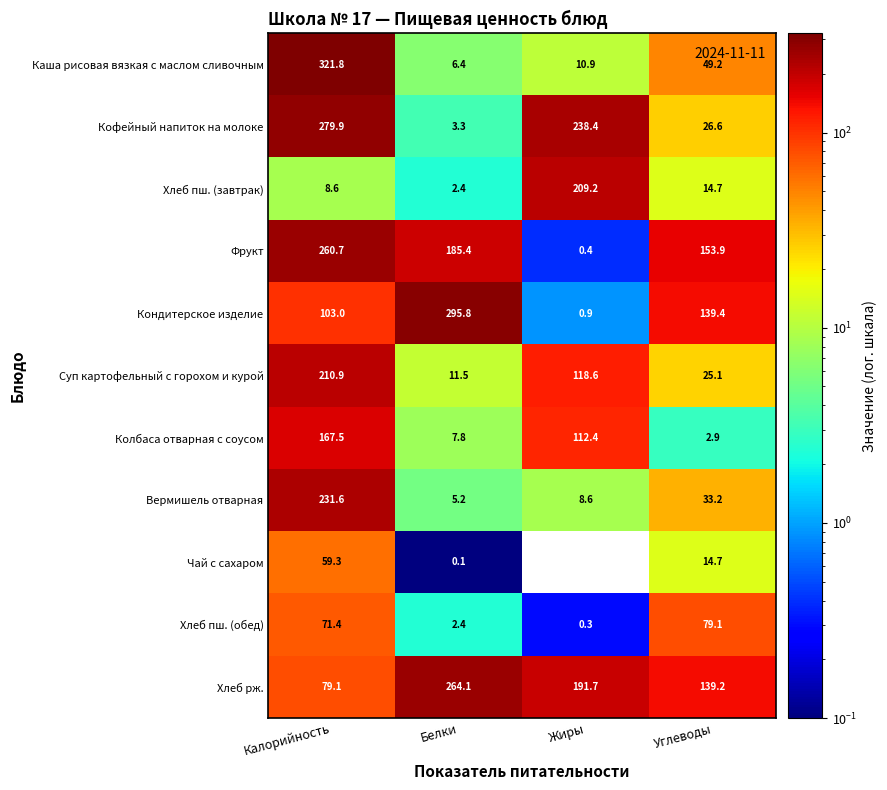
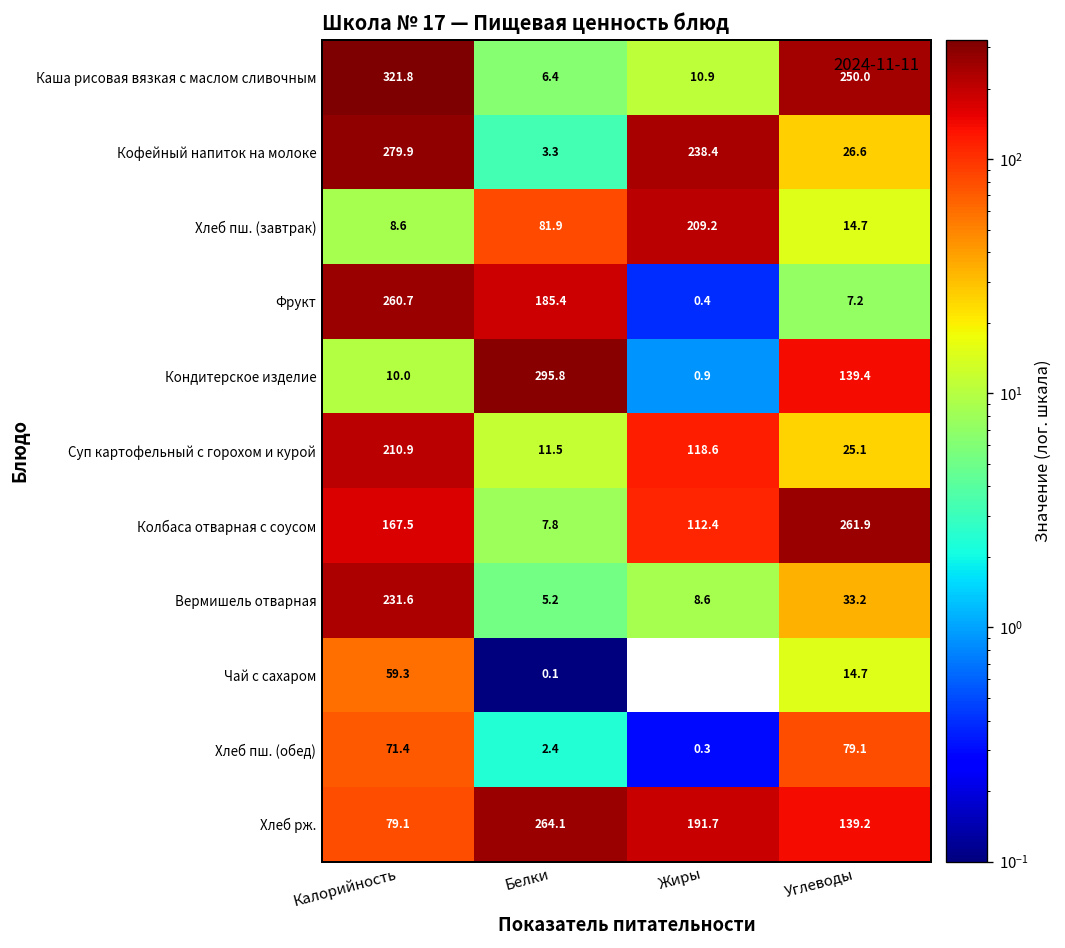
  {
    "Каша рисовая вязкая с маслом сливочным": {
      "Калорийность": 321.8,
      "Белки": 6.4,
      "Жиры": 10.9,
-     "Углеводы": 49.2
+     "Углеводы": 250.0
    },
    "Кофейный напиток на молоке": {
      "Калорийность": 279.9,
      "Белки": 3.3,
      "Жиры": 238.4,
      "Углеводы": 26.6
    },
    "Хлеб пш. (завтрак)": {
      "Калорийность": 8.6,
-     "Белки": 2.4,
+     "Белки": 81.9,
      "Жиры": 209.2,
      "Углеводы": 14.7
    },
    "Фрукт": {
      "Калорийность": 260.7,
      "Белки": 185.4,
      "Жиры": 0.4,
-     "Углеводы": 153.9
+     "Углеводы": 7.2
    },
    "Кондитерское изделие": {
-     "Калорийность": 103.0,
+     "Калорийность": 10.0,
      "Белки": 295.8,
      "Жиры": 0.9,
      "Углеводы": 139.4
    },
    "Суп картофельный с горохом и курой": {
      "Калорийность": 210.9,
      "Белки": 11.5,
      "Жиры": 118.6,
      "Углеводы": 25.1
    },
    "Колбаса отварная с соусом": {
      "Калорийность": 167.5,
      "Белки": 7.8,
      "Жиры": 112.4,
-     "Углеводы": 2.9
+     "Углеводы": 261.9
    },
    "Вермишель отварная": {
      "Калорийность": 231.6,
      "Белки": 5.2,
      "Жиры": 8.6,
      "Углеводы": 33.2
    },
    "Чай с сахаром": {
      "Калорийность": 59.3,
      "Белки": 0.1,
      "Углеводы": 14.7
    },
    "Хлеб пш. (обед)": {
      "Калорийность": 71.4,
      "Белки": 2.4,
      "Жиры": 0.3,
      "Углеводы": 79.1
    },
    "Хлеб рж.": {
      "Калорийность": 79.1,
      "Белки": 264.1,
      "Жиры": 191.7,
      "Углеводы": 139.2
    }
  }
